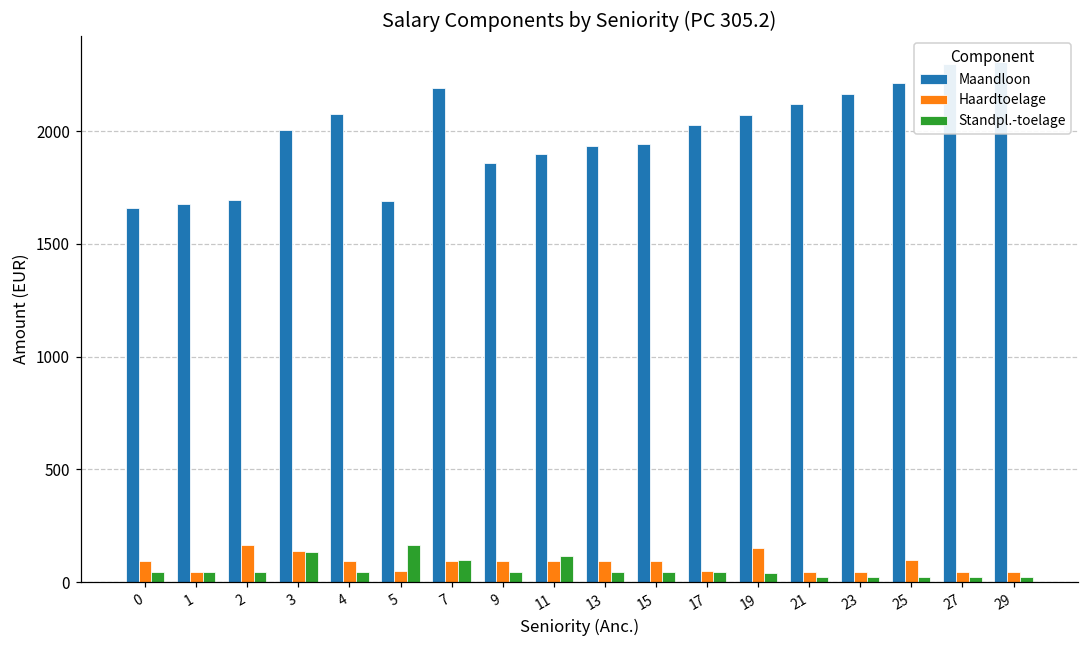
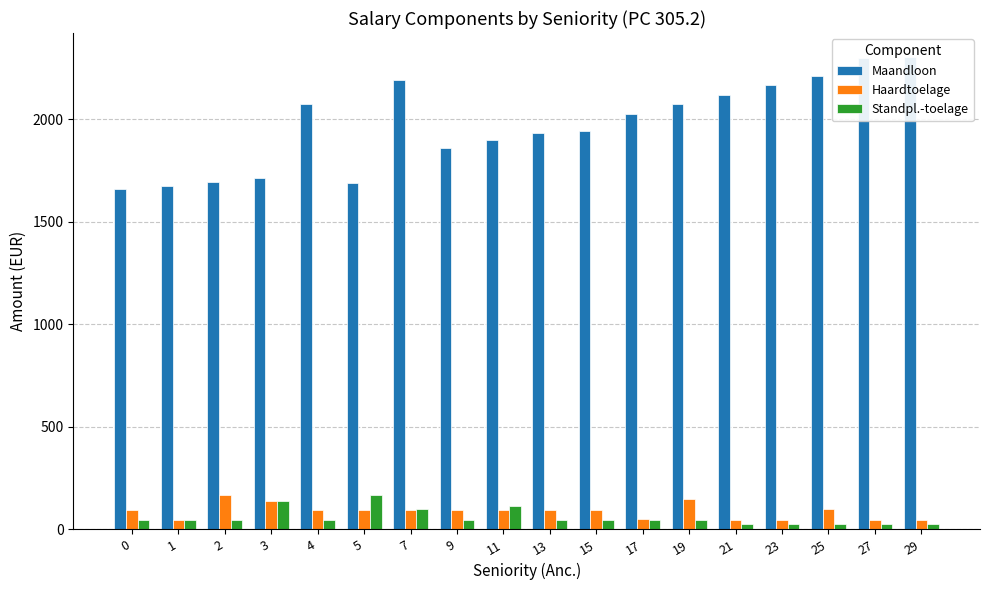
  {
    "Maandloon": {
      "0": 1660,
      "1": 1680,
      "2": 1690,
-     "3": 2000,
+     "3": 1710,
      "4": 2070,
      "5": 1690,
      "7": 2190,
      "9": 1860,
      "11": 1900,
      "13": 1930,
      "15": 1940,
      "17": 2030,
      "19": 2070,
      "21": 2120,
      "23": 2170,
      "25": 2210
    },
    "Haardtoelage": {
      "0": 90,
      "1": 40,
      "2": 170,
      "3": 140,
      "4": 90,
-     "5": 50,
+     "5": 90,
      "7": 90,
      "9": 90,
      "11": 90,
      "13": 90,
      "15": 90,
      "17": 50,
      "19": 150,
      "21": 50,
      "23": 50,
      "25": 100,
      "27": 50,
      "29": 50
    },
    "Standpl.-toelage": {
      "0": 50,
      "1": 50,
      "2": 50,
      "3": 140,
      "4": 50,
      "5": 170,
      "7": 100,
      "9": 50,
      "11": 110,
      "13": 50,
      "15": 50,
      "17": 50,
      "19": 40,
      "21": 20,
      "23": 20,
      "25": 20,
      "27": 20,
      "29": 20
    }
  }
